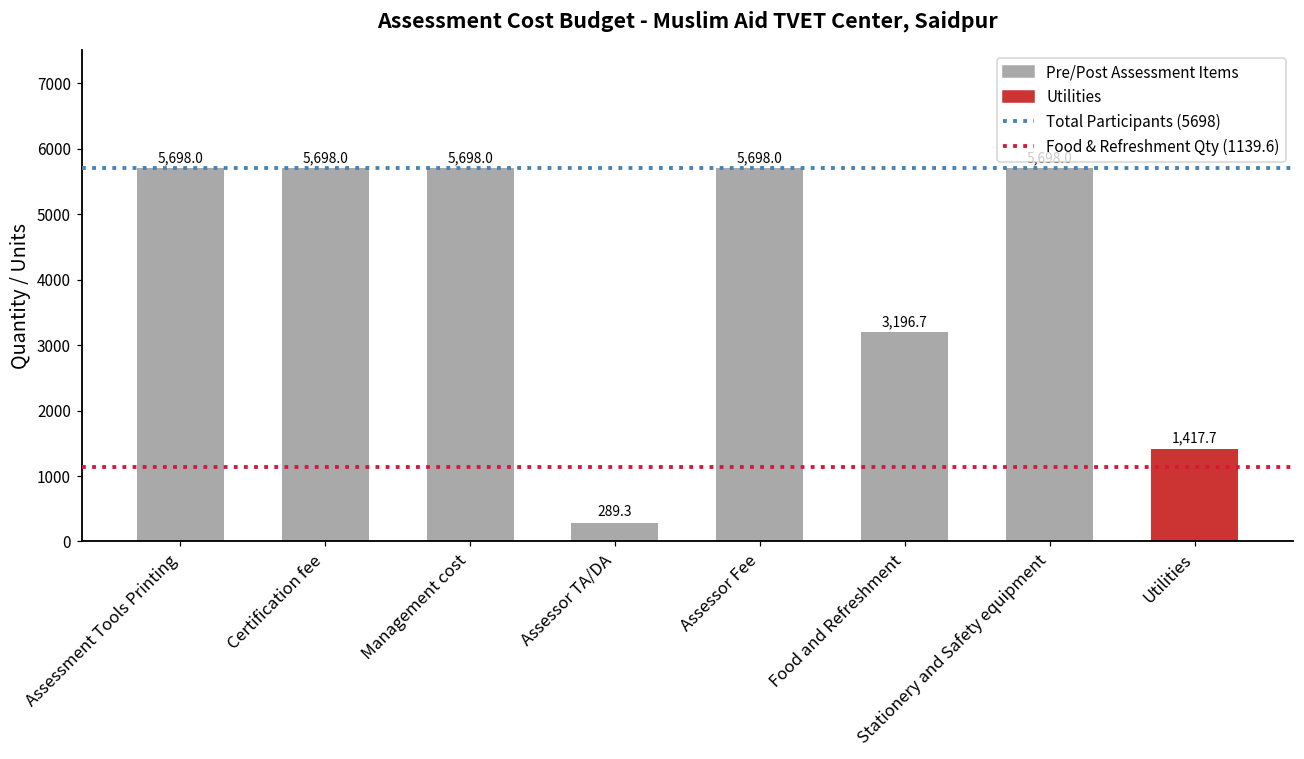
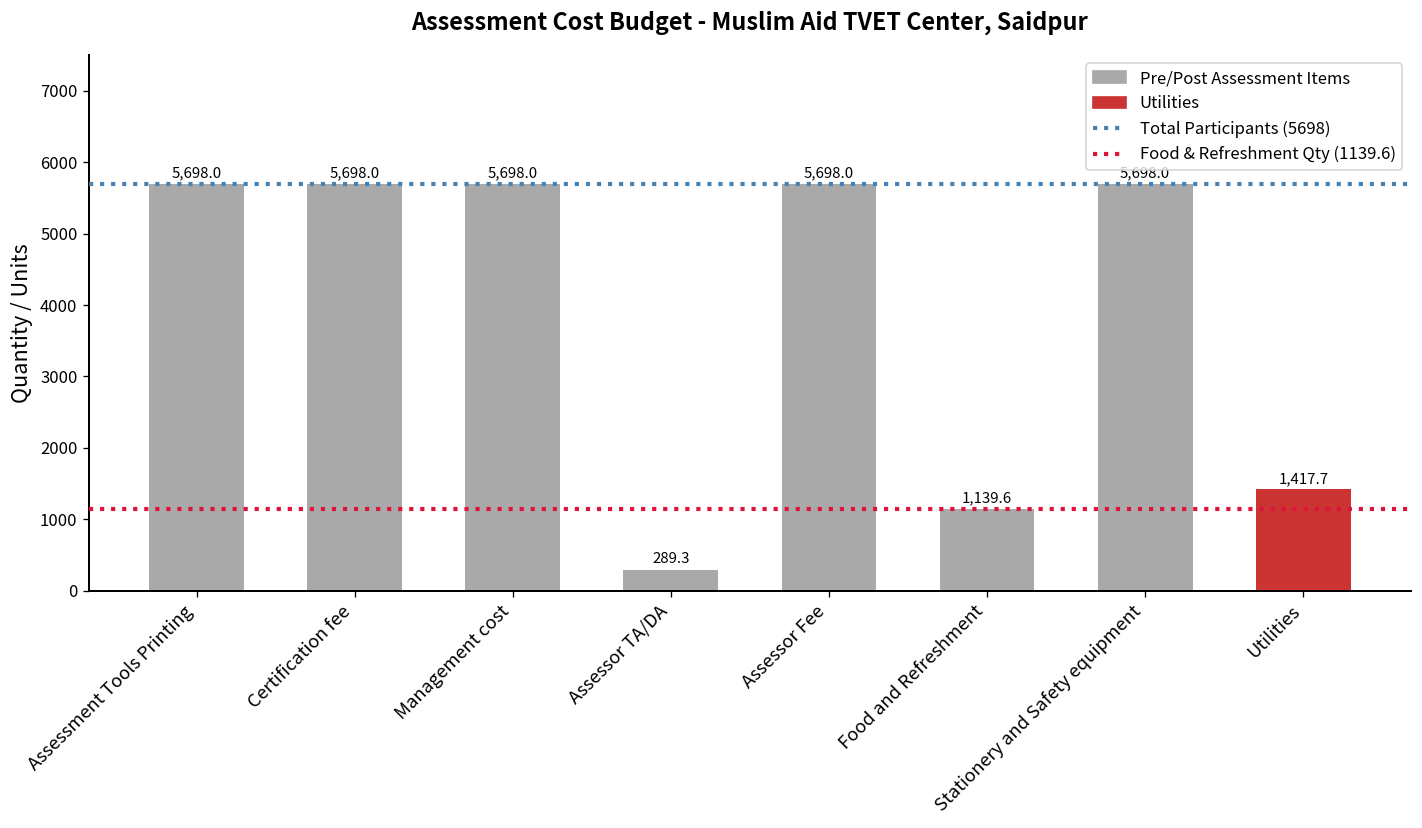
  {
    "Assessment Tools Printing": "5,698.0",
    "Certification fee": "5,698.0",
    "Management cost": "5,698.0",
    "Assessor TA/DA": "289.3",
    "Assessor Fee": "5,698.0",
-   "Food and Refreshment": "3,196.7",
+   "Food and Refreshment": "1,139.6",
    "Utilities": "1,417.7"
  }
